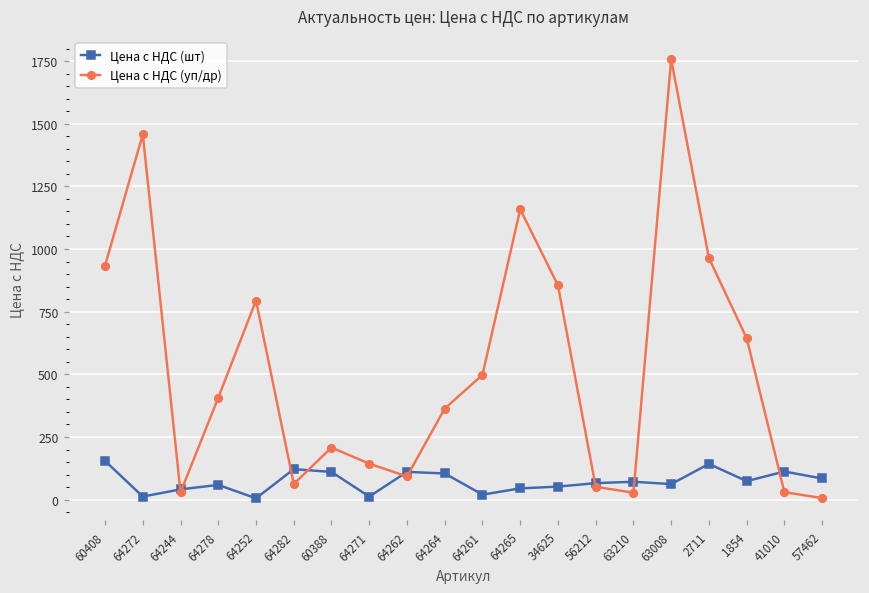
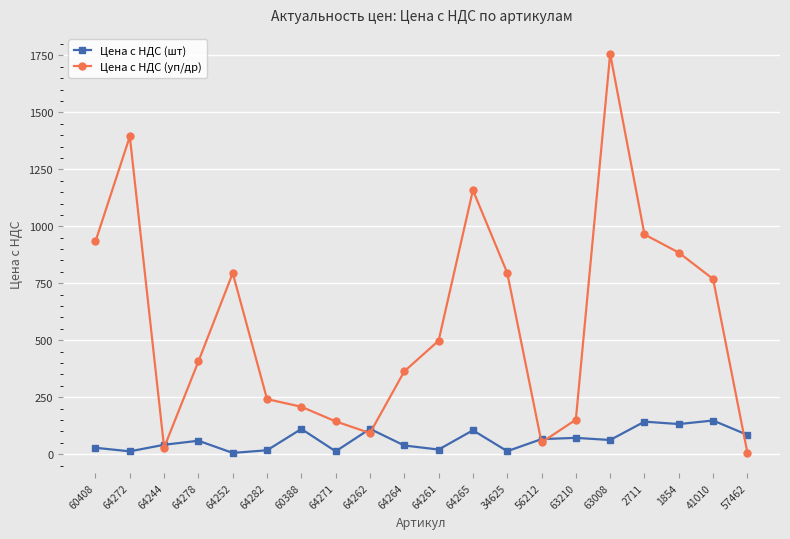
  {
    "Цена с НДС (шт)": {
-     "60408": 150,
+     "60408": 30,
      "64272": 10,
      "64244": 40,
      "64278": 60,
      "64252": 10,
-     "64282": 120,
+     "64282": 20,
      "60388": 110,
      "64271": 10,
      "64262": 110,
-     "64264": 100,
+     "64264": 40,
      "64261": 20,
-     "64265": 50,
-     "34625": 50,
+     "64265": 100,
+     "34625": 10,
      "56212": 70,
      "63210": 70,
      "63008": 60,
      "2711": 140,
-     "1854": 70,
-     "41010": 110,
+     "1854": 130,
+     "41010": 150,
      "57462": 80
    },
    "Цена с НДС (уп/др)": {
      "60408": 930,
-     "64272": 1460,
+     "64272": 1390,
      "64244": 30,
      "64278": 410,
      "64252": 790,
-     "64282": 60,
+     "64282": 240,
      "60388": 210,
      "64271": 140,
      "64262": 90,
      "64264": 360,
      "64261": 500,
      "64265": 1160,
-     "34625": 860,
+     "34625": 800,
      "56212": 50,
-     "63210": 30,
+     "63210": 150,
      "63008": 1760,
      "2711": 960,
-     "1854": 640,
-     "41010": 30,
+     "1854": 880,
+     "41010": 770,
      "57462": 10
    }
  }
